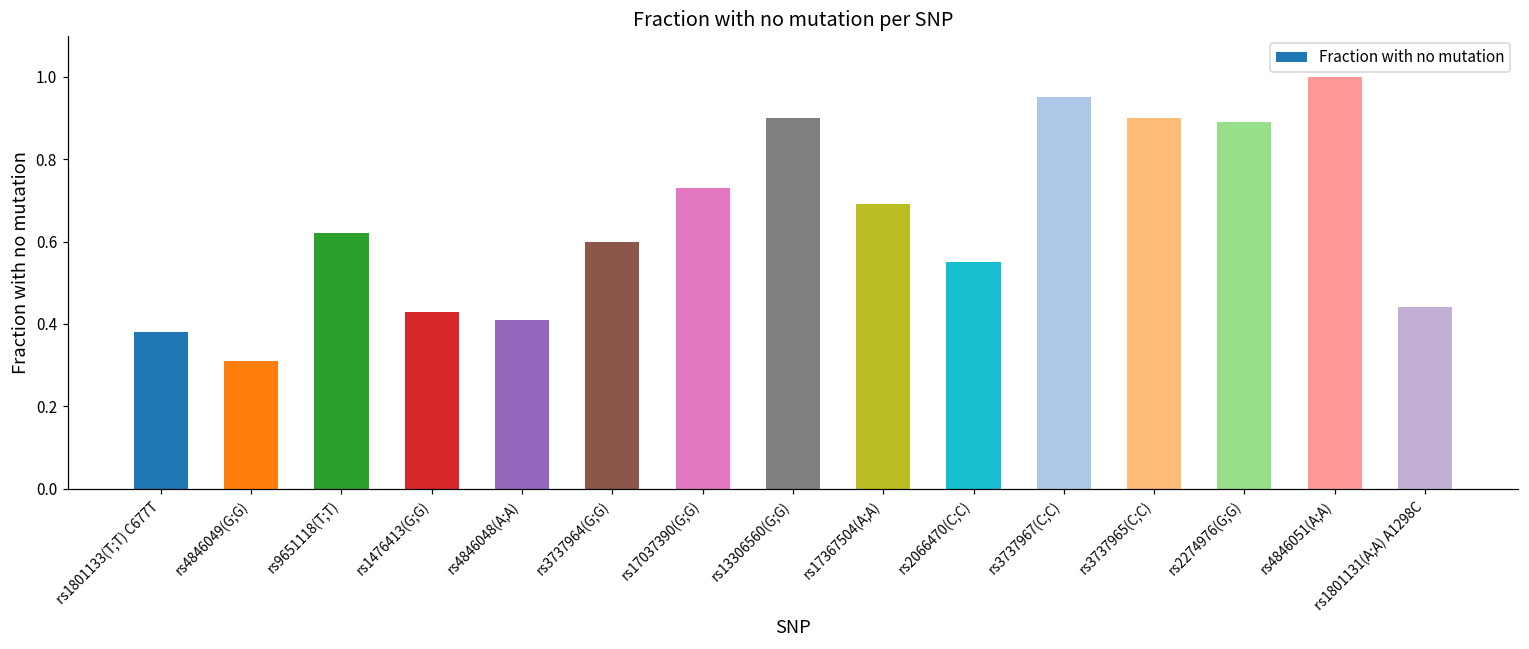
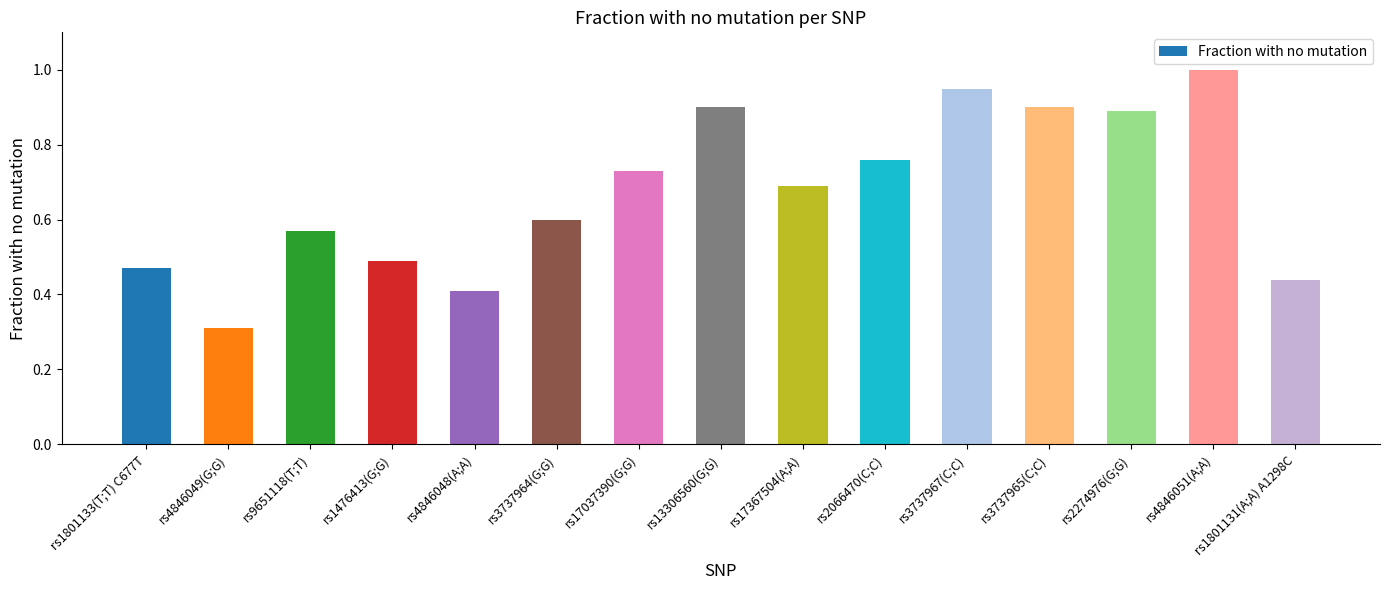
  {
-   "rs1801133(T;T) C677T": 0.38,
+   "rs1801133(T;T) C677T": 0.47,
    "rs4846049(G;G)": 0.31,
-   "rs9651118(T;T)": 0.62,
-   "rs1476413(G;G)": 0.43,
+   "rs9651118(T;T)": 0.57,
+   "rs1476413(G;G)": 0.49,
    "rs4846048(A;A)": 0.41,
    "rs3737964(G;G)": 0.60,
    "rs17037390(G;G)": 0.73,
    "rs13306560(G;G)": 0.90,
    "rs17367504(A;A)": 0.69,
-   "rs2066470(C;C)": 0.55,
+   "rs2066470(C;C)": 0.76,
    "rs3737967(C;C)": 0.95,
    "rs3737965(C;C)": 0.90,
    "rs2274976(G;G)": 0.89,
    "rs4846051(A;A)": 1.00,
    "rs1801131(A;A) A1298C": 0.44
  }
